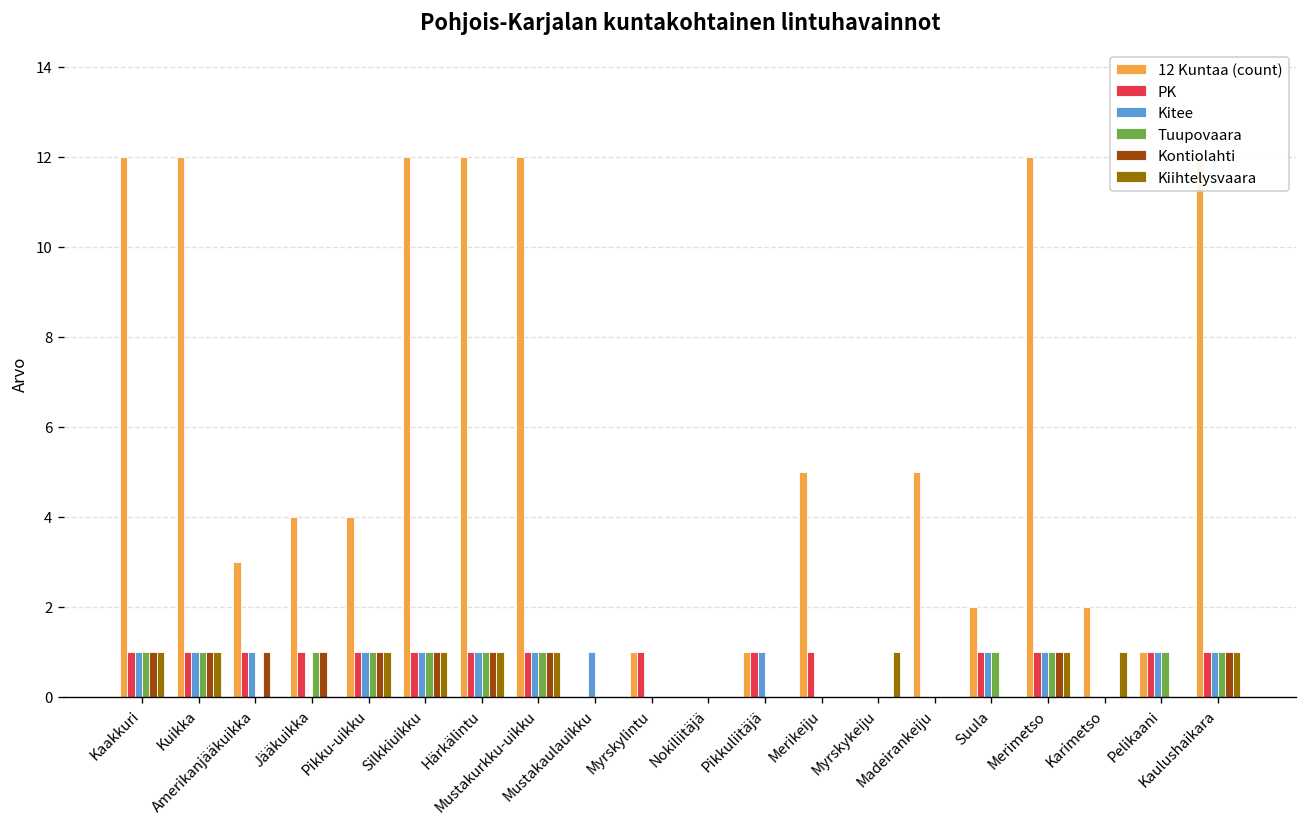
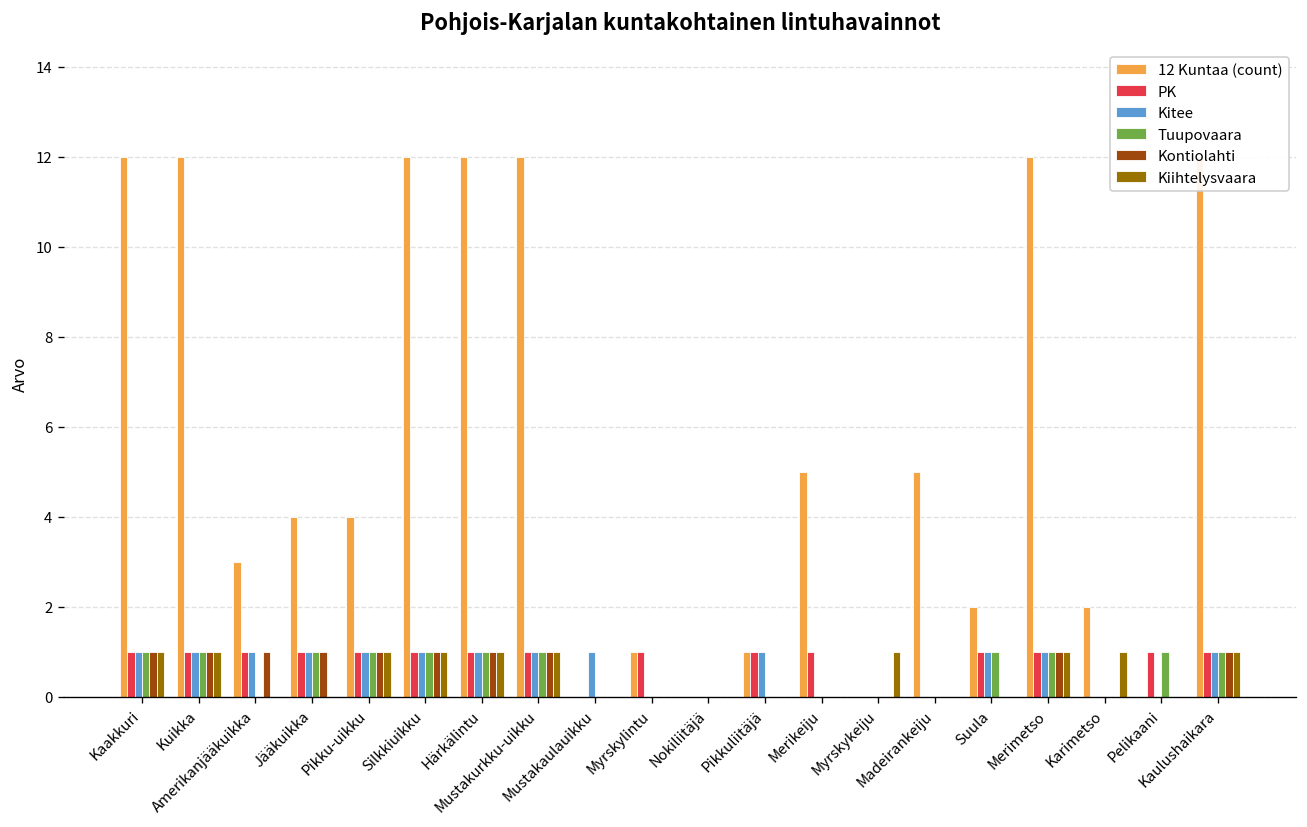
  {
    "12 Kuntaa (count)": {
      "Kaakkuri": 12,
      "Kuikka": 12,
      "Amerikanjääkuikka": 3,
      "Jääkuikka": 4,
      "Pikku-uikku": 4,
      "Silkkiuikku": 12,
      "Härkälintu": 12,
      "Mustakurkku-uikku": 12,
      "Mustakaulauikku": 0,
      "Myrskylintu": 1,
      "Nokiliitäjä": 0,
      "Pikkuliitäjä": 1,
      "Merikeiju": 5,
      "Myrskykeiju": 0,
      "Madeirankeiju": 5,
      "Suula": 2,
      "Merimetso": 12,
      "Karimetso": 2,
-     "Pelikaani": 1
+     "Pelikaani": 0
    },
    "PK": {
      "Kaakkuri": 1,
      "Kuikka": 1,
      "Amerikanjääkuikka": 1,
      "Jääkuikka": 1,
      "Pikku-uikku": 1,
      "Silkkiuikku": 1,
      "Härkälintu": 1,
      "Mustakurkku-uikku": 1,
      "Mustakaulauikku": 0,
      "Myrskylintu": 1,
      "Nokiliitäjä": 0,
      "Pikkuliitäjä": 1,
      "Merikeiju": 1,
      "Myrskykeiju": 0,
      "Madeirankeiju": 0,
      "Suula": 1,
      "Merimetso": 1,
      "Karimetso": 0,
      "Pelikaani": 1,
      "Kaulushaikara": 1
    },
    "Kitee": {
      "Kaakkuri": 1,
      "Kuikka": 1,
      "Amerikanjääkuikka": 1,
-     "Jääkuikka": 0,
+     "Jääkuikka": 1,
      "Pikku-uikku": 1,
      "Silkkiuikku": 1,
      "Härkälintu": 1,
      "Mustakurkku-uikku": 1,
      "Mustakaulauikku": 1,
      "Myrskylintu": 0,
      "Nokiliitäjä": 0,
      "Pikkuliitäjä": 1,
      "Merikeiju": 0,
      "Myrskykeiju": 0,
      "Madeirankeiju": 0,
      "Suula": 1,
      "Merimetso": 1,
      "Karimetso": 0,
-     "Pelikaani": 1,
+     "Pelikaani": 0,
      "Kaulushaikara": 1
    },
    "Tuupovaara": {
      "Kaakkuri": 1,
      "Kuikka": 1,
      "Amerikanjääkuikka": 0,
      "Jääkuikka": 1,
      "Pikku-uikku": 1,
      "Silkkiuikku": 1,
      "Härkälintu": 1,
      "Mustakurkku-uikku": 1,
      "Mustakaulauikku": 0,
      "Myrskylintu": 0,
      "Nokiliitäjä": 0,
      "Pikkuliitäjä": 0,
      "Merikeiju": 0,
      "Myrskykeiju": 0,
      "Madeirankeiju": 0,
      "Suula": 1,
      "Merimetso": 1,
      "Karimetso": 0,
      "Pelikaani": 1,
      "Kaulushaikara": 1
    }
  }
